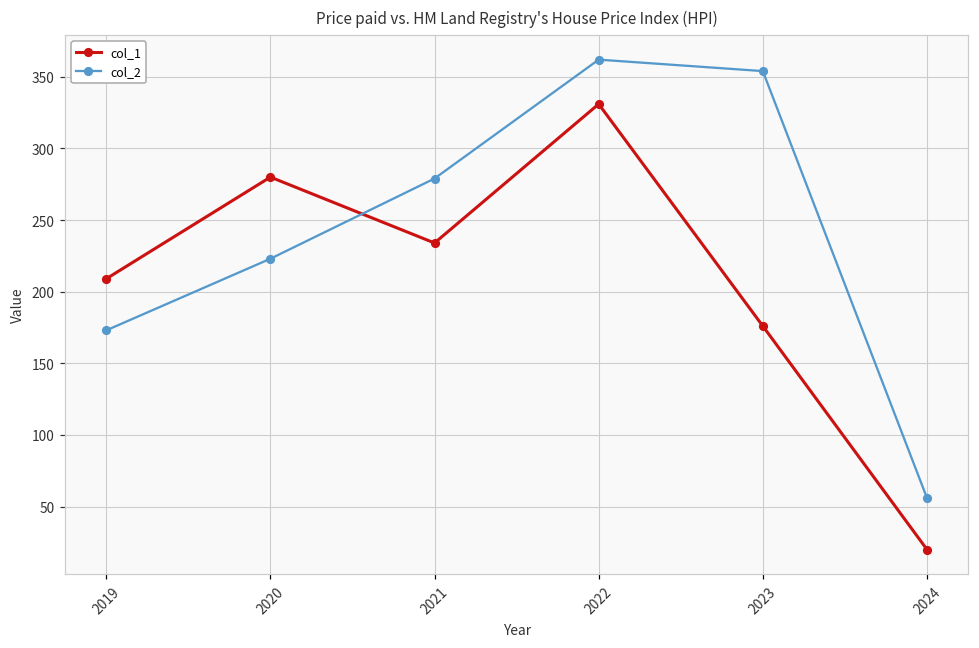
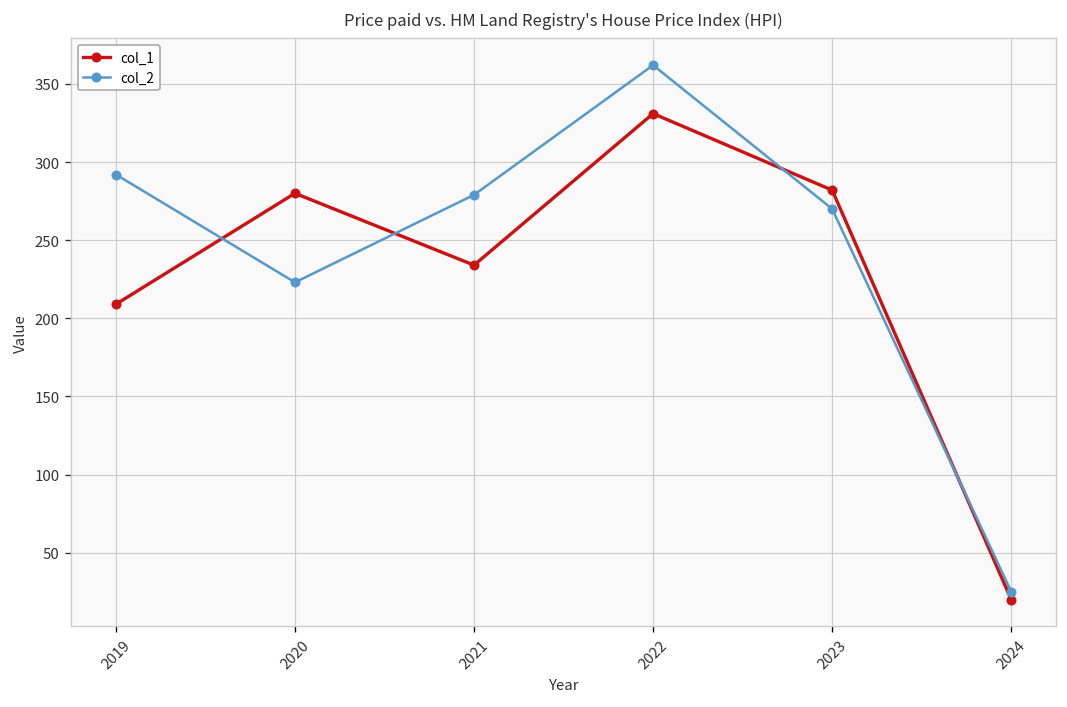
  {
    "col_1": {
      "2019": 209,
      "2020": 280,
      "2021": 234,
      "2022": 331,
-     "2023": 176,
+     "2023": 282,
      "2024": 20
    },
    "col_2": {
-     "2019": 173,
+     "2019": 292,
      "2020": 223,
      "2021": 279,
      "2022": 362,
-     "2023": 354,
-     "2024": 56
+     "2023": 270,
+     "2024": 25
    }
  }
